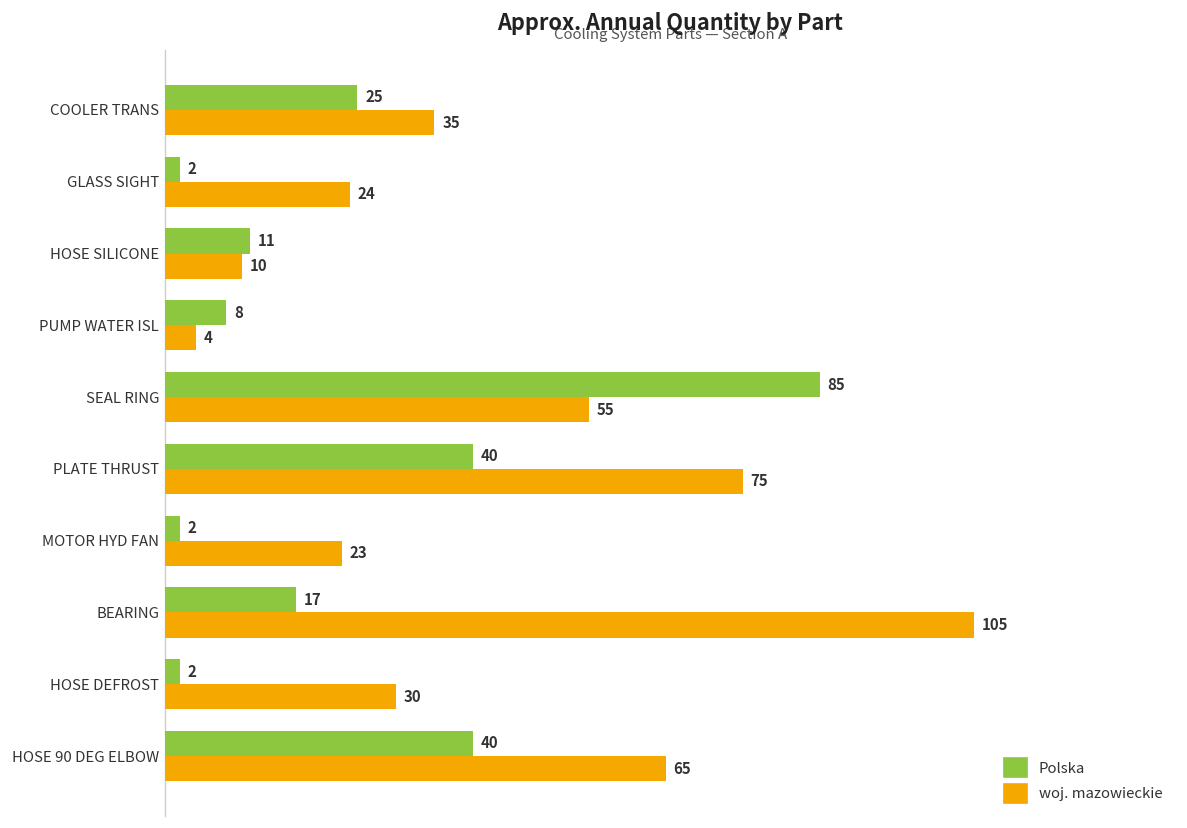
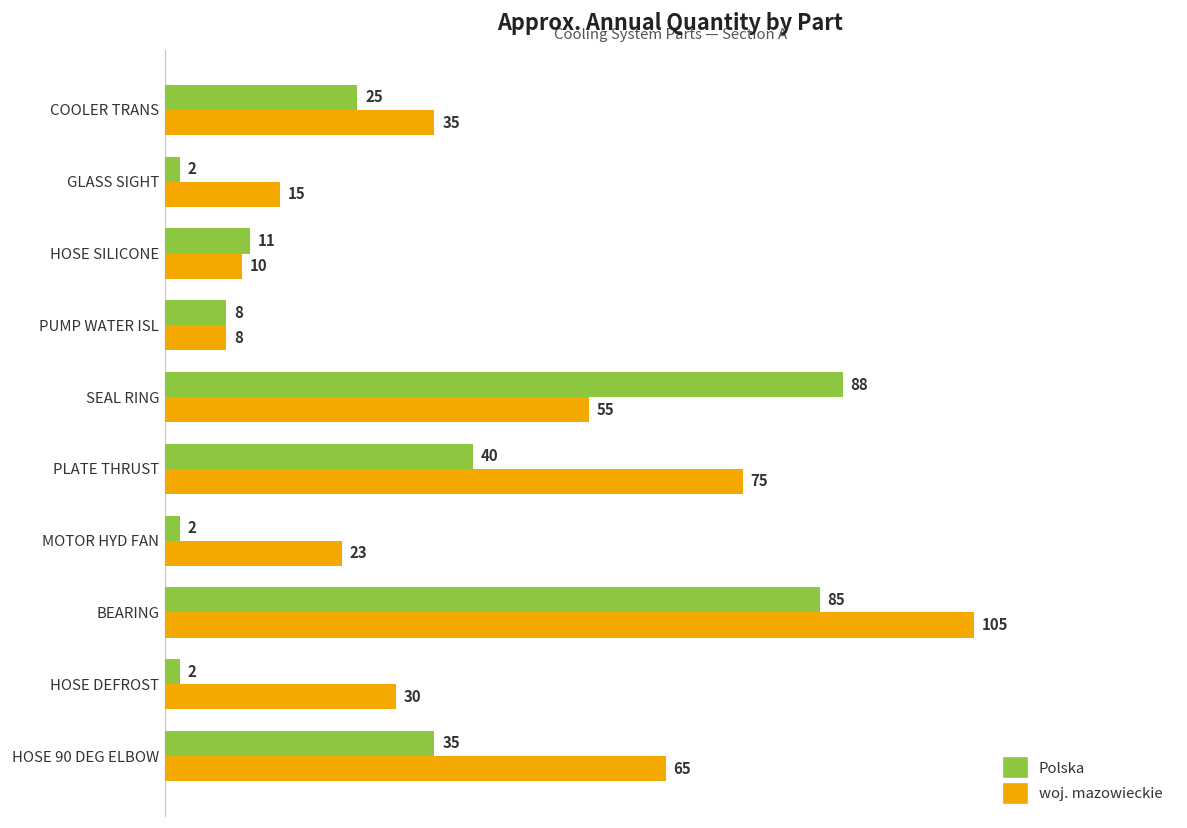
  {
    "Polska": {
      "COOLER TRANS": 25,
      "GLASS SIGHT": 2,
      "HOSE SILICONE": 11,
      "PUMP WATER ISL": 8,
-     "SEAL RING": 85,
+     "SEAL RING": 88,
      "PLATE THRUST": 40,
      "MOTOR HYD FAN": 2,
-     "BEARING": 17,
+     "BEARING": 85,
      "HOSE DEFROST": 2,
-     "HOSE 90 DEG ELBOW": 40
+     "HOSE 90 DEG ELBOW": 35
    },
    "woj. mazowieckie": {
      "COOLER TRANS": 35,
-     "GLASS SIGHT": 24,
+     "GLASS SIGHT": 15,
      "HOSE SILICONE": 10,
-     "PUMP WATER ISL": 4,
+     "PUMP WATER ISL": 8,
      "SEAL RING": 55,
      "PLATE THRUST": 75,
      "MOTOR HYD FAN": 23,
      "BEARING": 105,
      "HOSE DEFROST": 30,
      "HOSE 90 DEG ELBOW": 65
    }
  }
